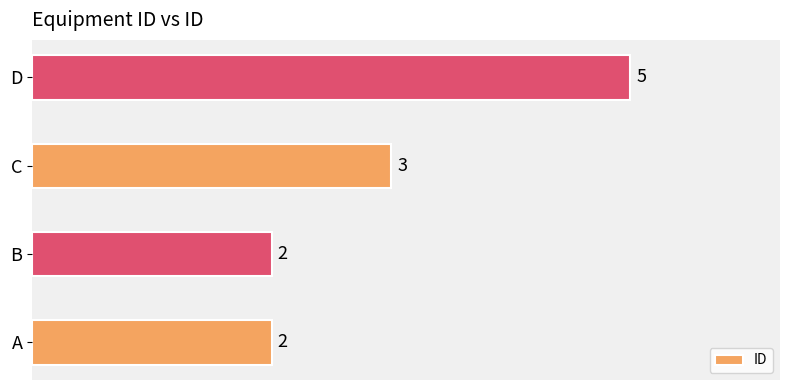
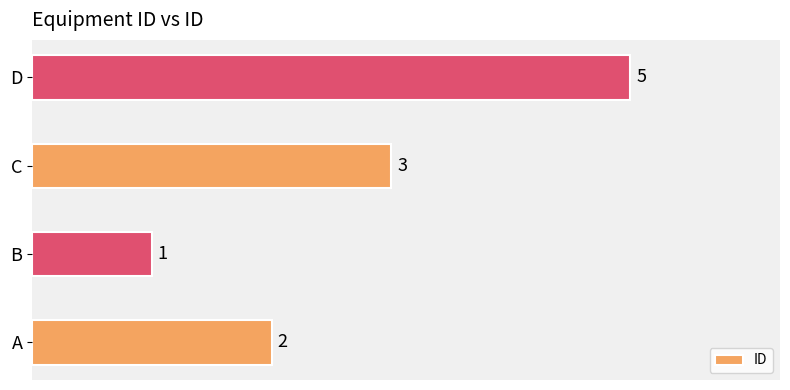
  {
    "D": 5,
    "C": 3,
-   "B": 2,
+   "B": 1,
    "A": 2
  }
